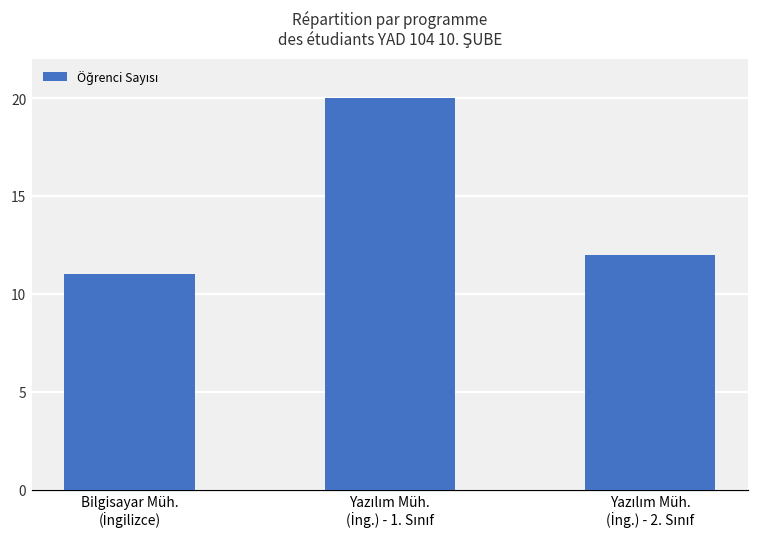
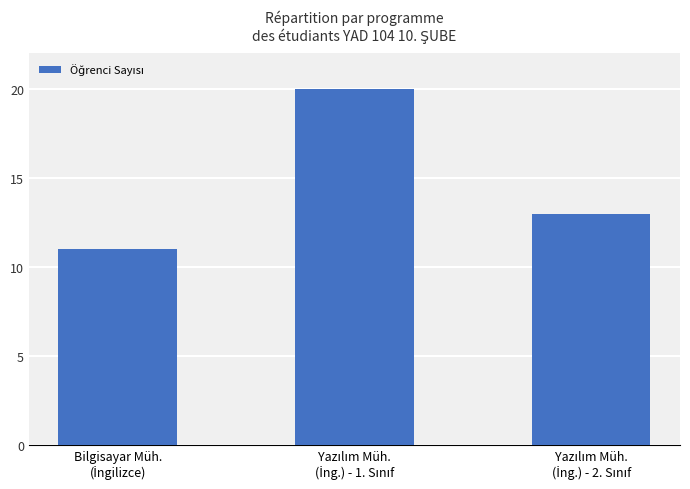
  {
    "Bilgisayar Müh. (İngilizce)": 11,
    "Yazılım Müh. (İng.) - 1. Sınıf": 20,
-   "Yazılım Müh. (İng.) - 2. Sınıf": 12
+   "Yazılım Müh. (İng.) - 2. Sınıf": 13
  }
